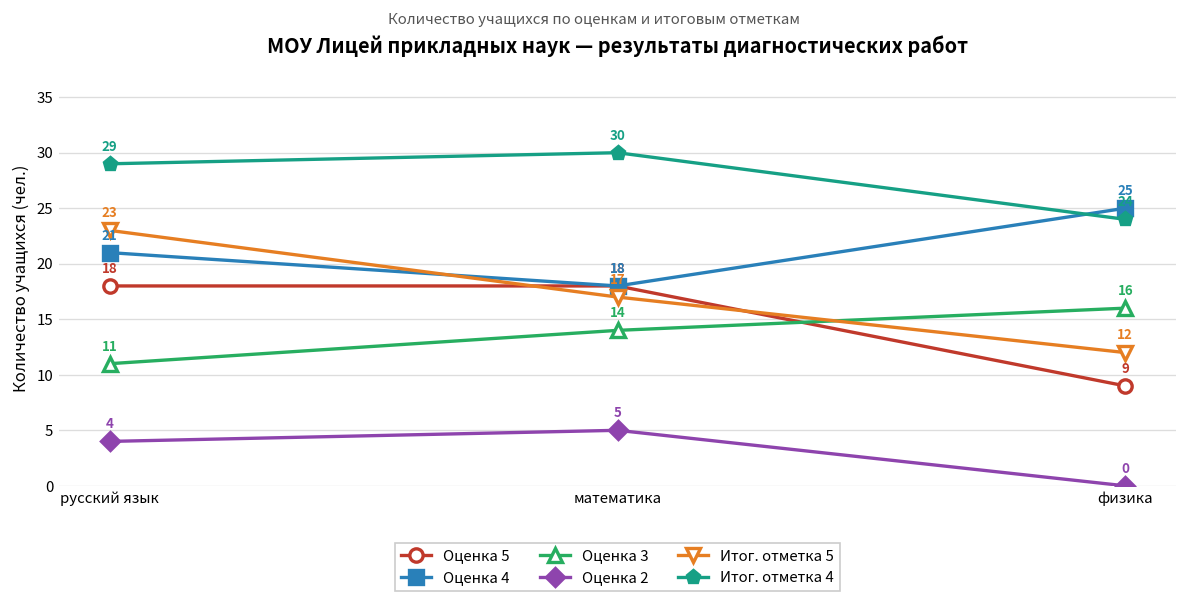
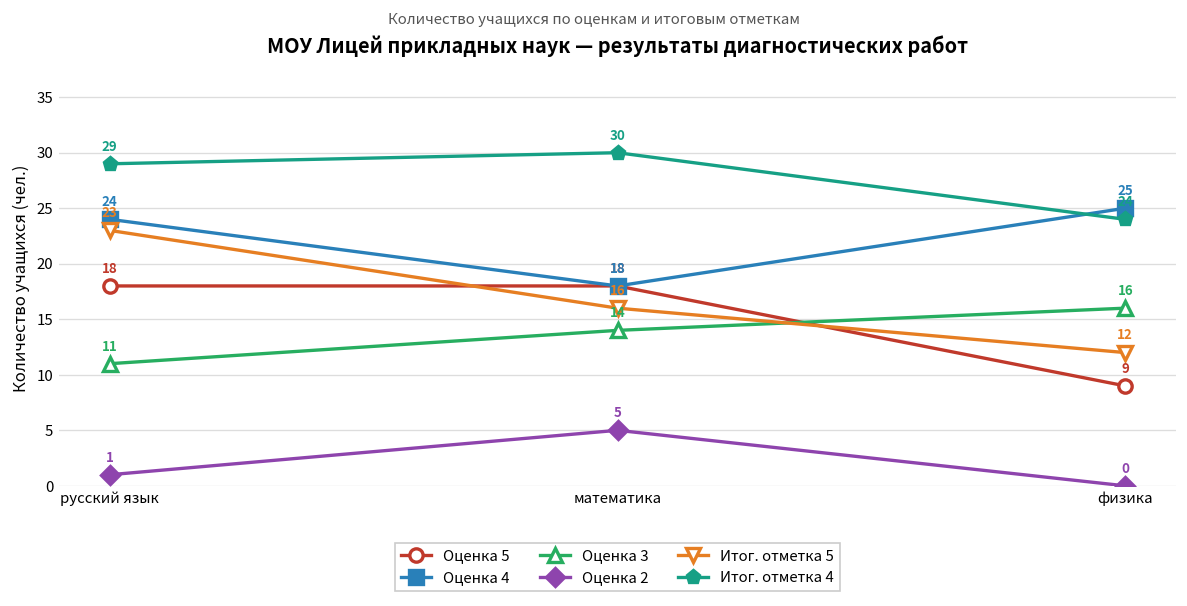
  {
    "Оценка 5": {
      "русский язык": 18,
      "физика": 9
    },
    "Оценка 4": {
-     "русский язык": 21
+     "русский язык": 24
    },
    "Оценка 2": {
-     "русский язык": 4,
+     "русский язык": 1,
      "математика": 5,
      "физика": 0
    },
    "Итог. отметка 5": {
      "русский язык": 23,
-     "математика": 17,
+     "математика": 16,
      "физика": 12
    }
  }
